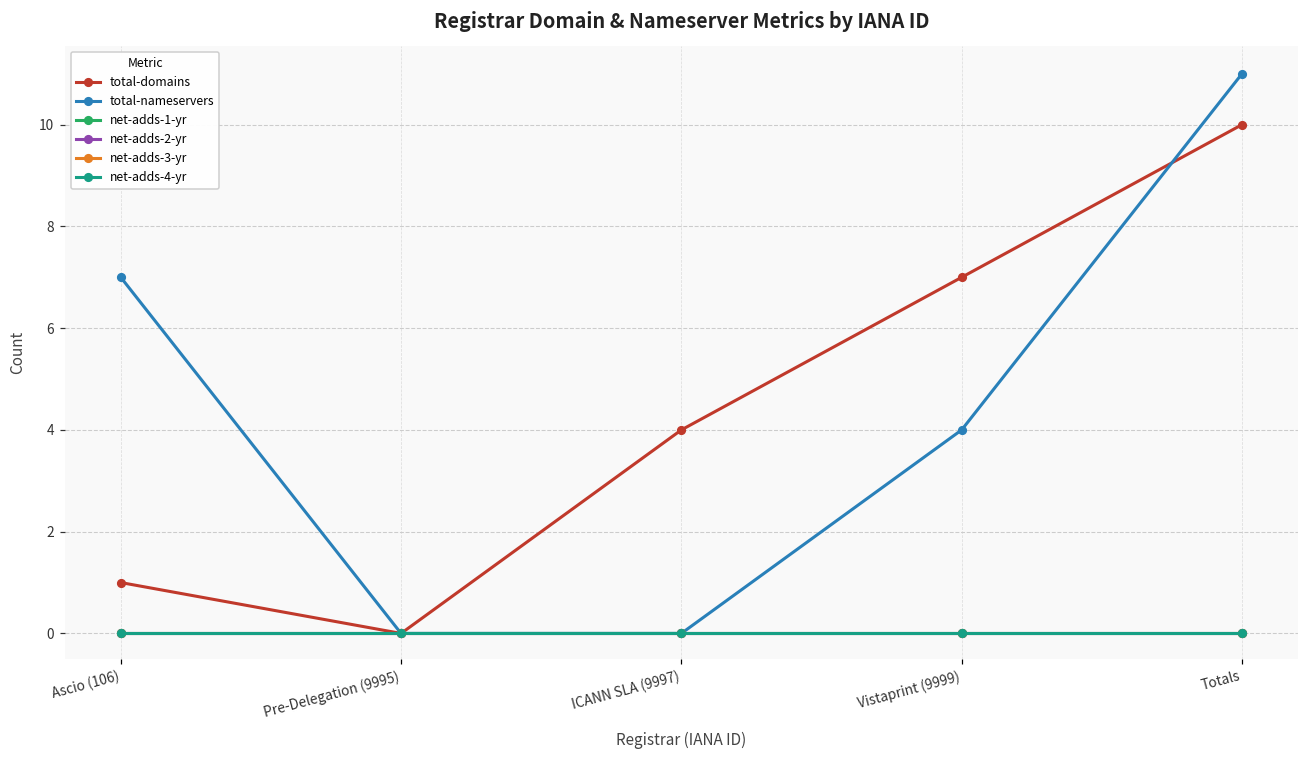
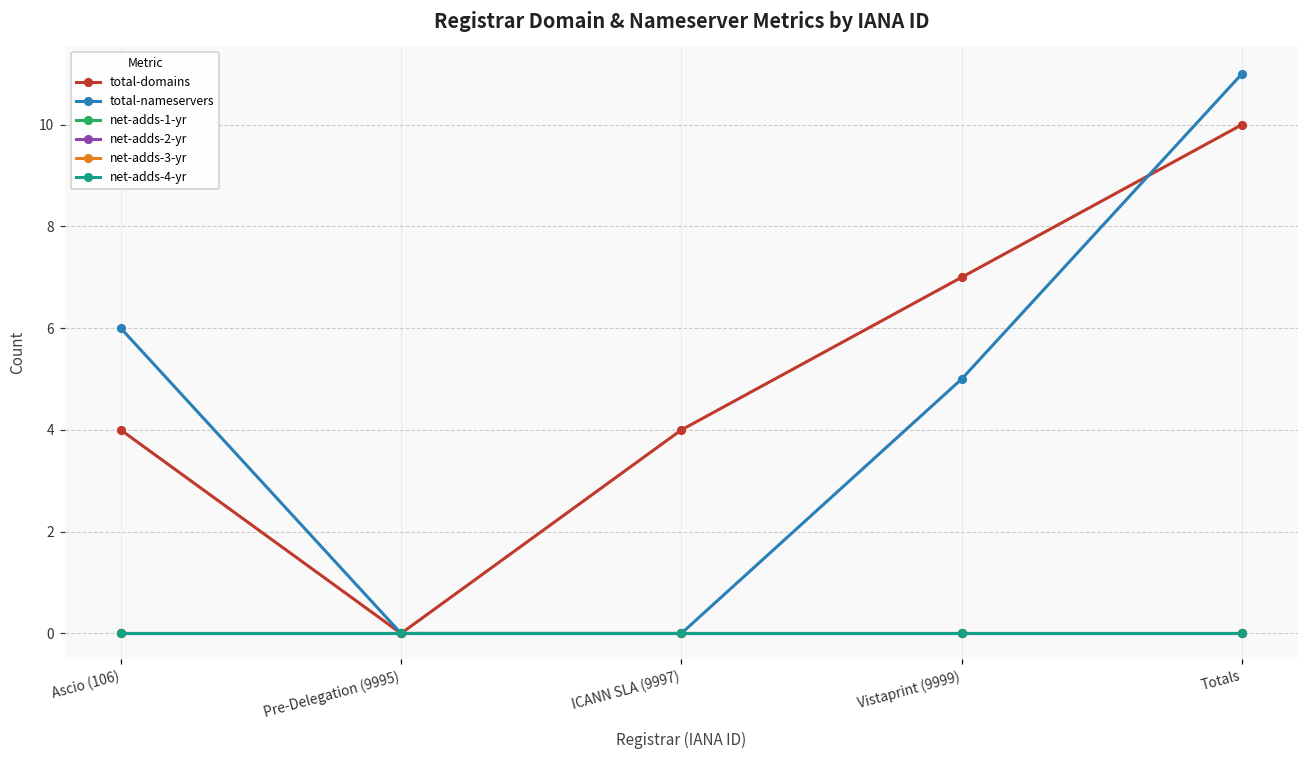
  {
    "total-domains": {
-     "Ascio (106)": 1,
+     "Ascio (106)": 4,
      "ICANN SLA (9997)": 4,
      "Vistaprint (9999)": 7,
      "Totals": 10
    },
    "total-nameservers": {
-     "Ascio (106)": 7,
-     "Vistaprint (9999)": 4,
+     "Ascio (106)": 6,
+     "Vistaprint (9999)": 5,
      "Totals": 11
    },
    "net-adds-4-yr": {
      "Ascio (106)": 0,
      "Vistaprint (9999)": 0,
      "Totals": 0
    }
  }
